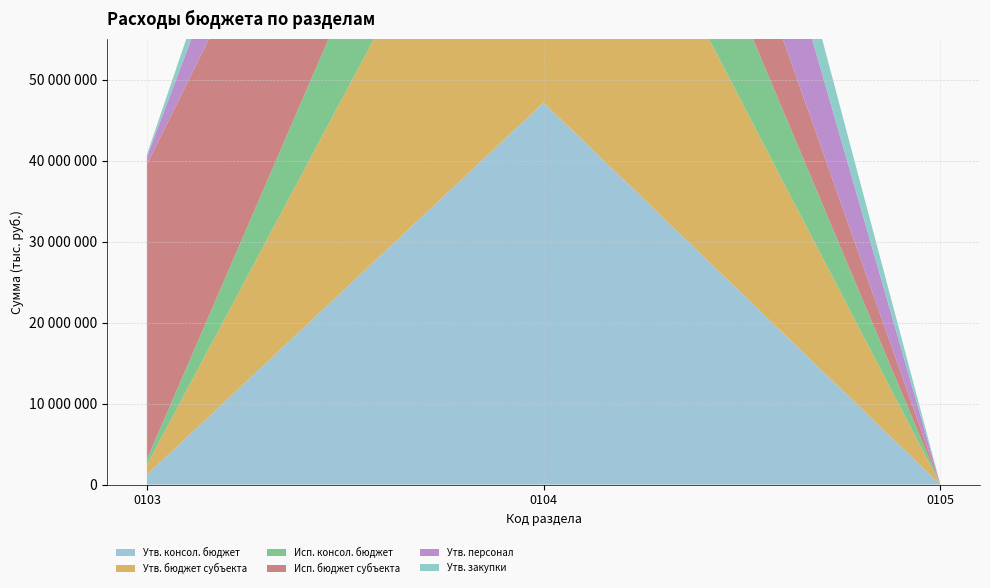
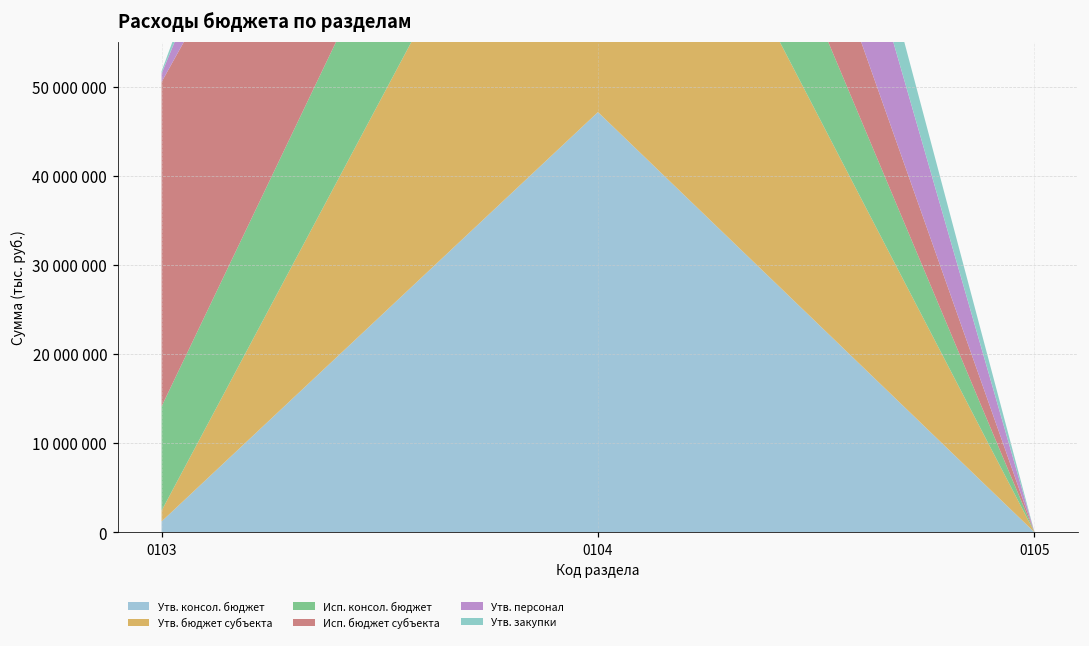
  {
    "Утв. бюджет субъекта": {
      "0103": 1000000
    },
    "Исп. консол. бюджет": {
-     "0103": 1000000
+     "0103": 12000000
    },
    "Исп. бюджет субъекта": {
      "0103": 36000000
    }
  }
